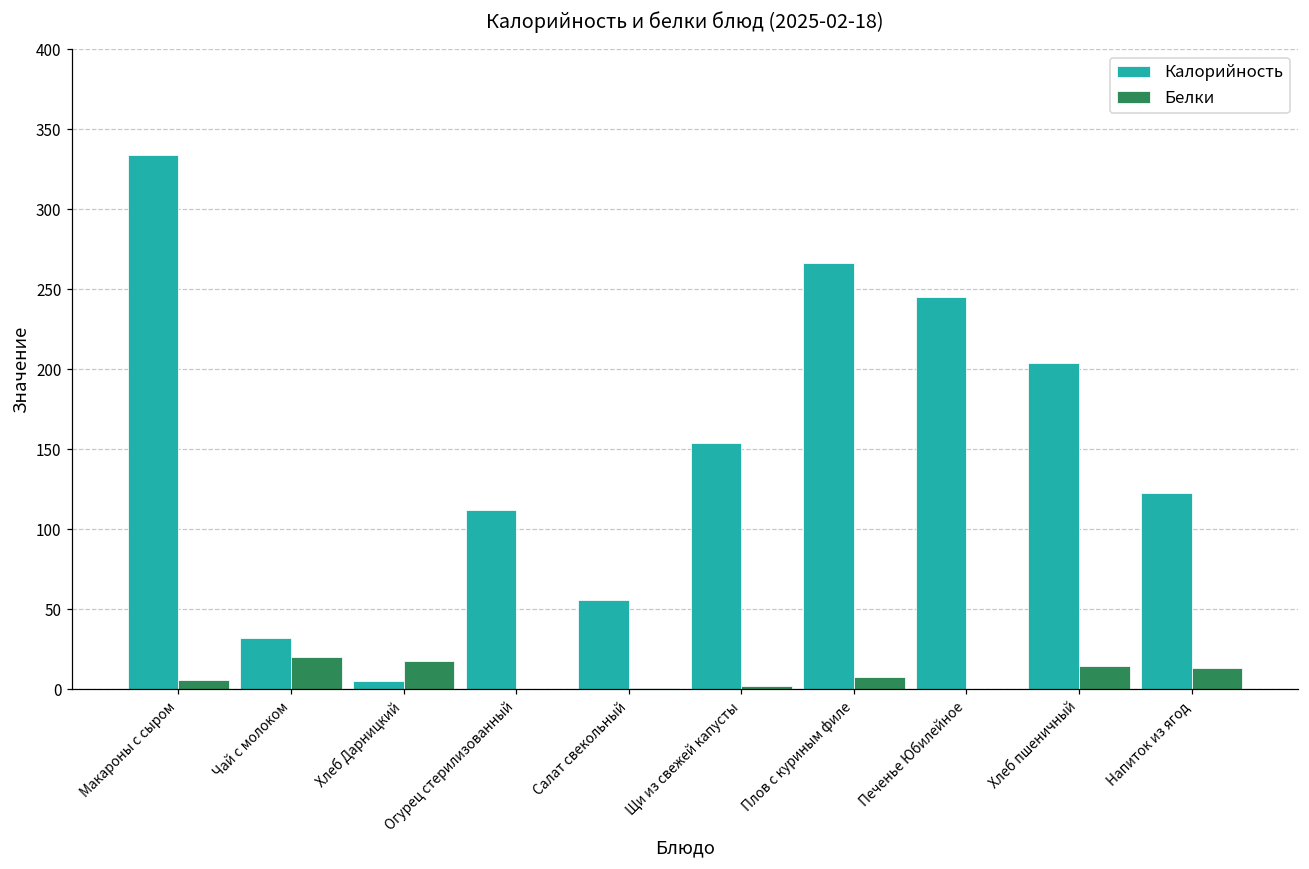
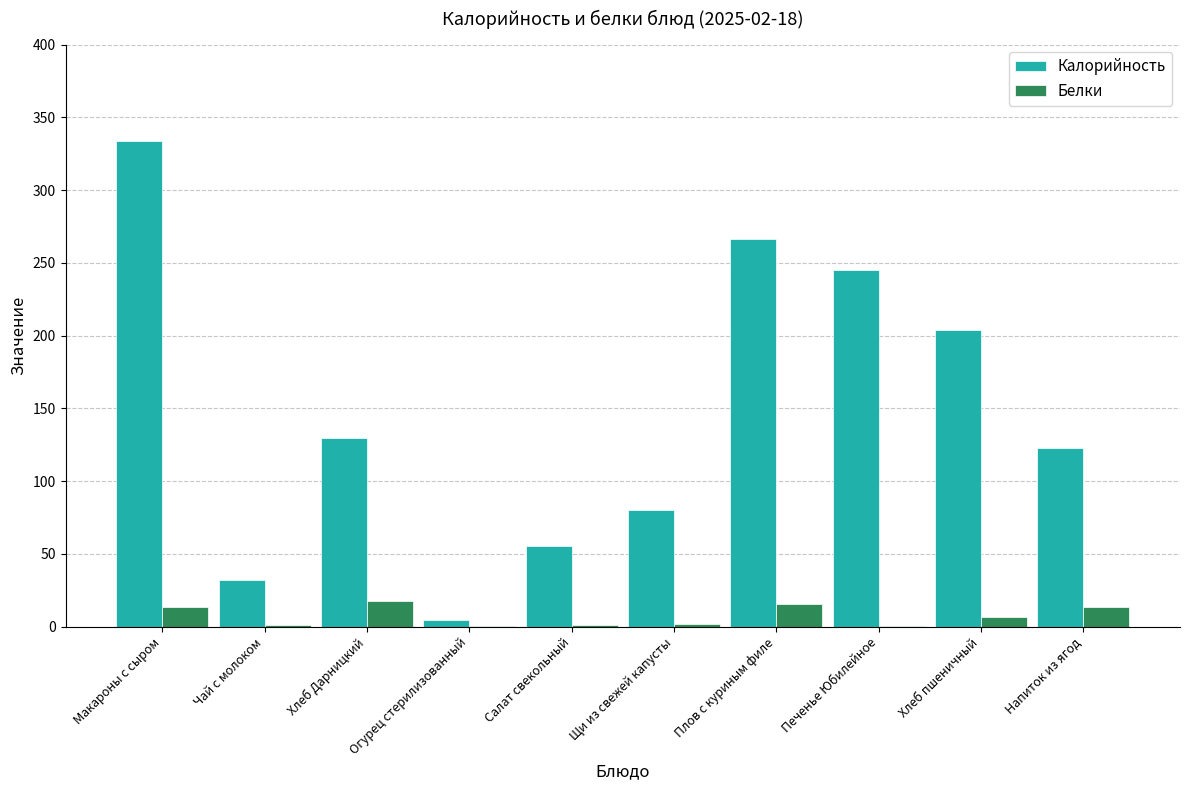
  {
    "Калорийность": {
      "Макароны с сыром": 334,
      "Чай с молоком": 32,
-     "Хлеб Дарницкий": 5,
-     "Огурец стерилизованный": 112,
+     "Хлеб Дарницкий": 129,
+     "Огурец стерилизованный": 5,
      "Салат свекольный": 56,
-     "Щи из свежей капусты": 154,
+     "Щи из свежей капусты": 80,
      "Плов с куриным филе": 266,
      "Печенье Юбилейное": 245,
      "Хлеб пшеничный": 204,
      "Напиток из ягод": 123
    },
    "Белки": {
-     "Макароны с сыром": 6,
-     "Чай с молоком": 20,
+     "Макароны с сыром": 14,
+     "Чай с молоком": 1,
      "Хлеб Дарницкий": 18,
      "Щи из свежей капусты": 2,
-     "Плов с куриным филе": 8,
-     "Хлеб пшеничный": 14,
+     "Плов с куриным филе": 15,
+     "Хлеб пшеничный": 6,
      "Напиток из ягод": 13
    }
  }
